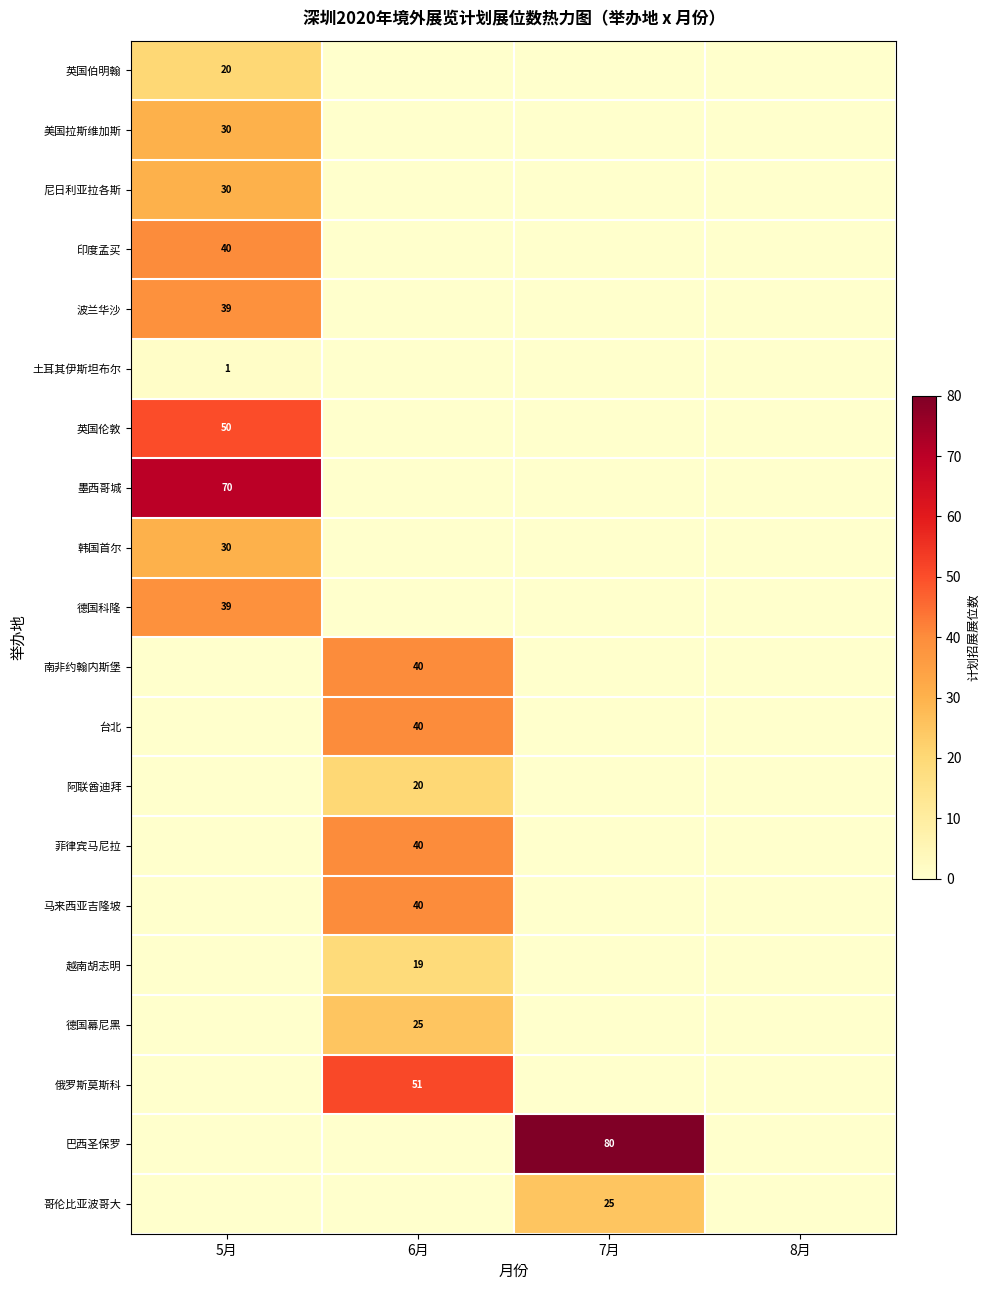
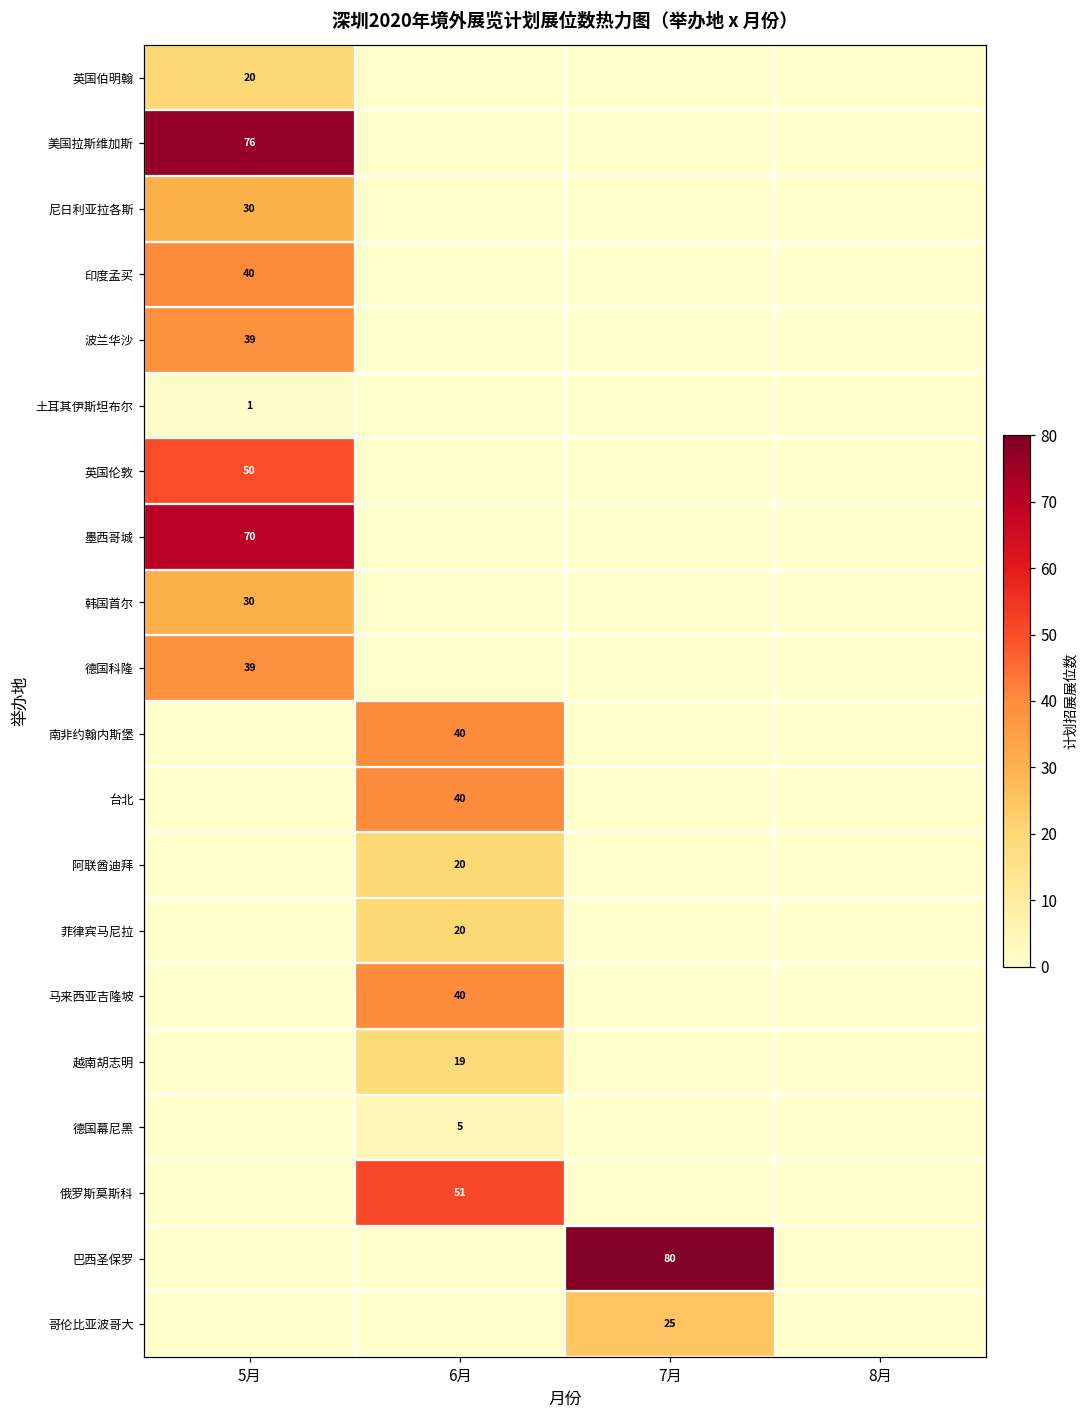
  {
    "英国伯明翰": {
      "5月": 20
    },
    "美国拉斯维加斯": {
-     "5月": 30
+     "5月": 76
    },
    "尼日利亚拉各斯": {
      "5月": 30
    },
    "印度孟买": {
      "5月": 40
    },
    "波兰华沙": {
      "5月": 39
    },
    "土耳其伊斯坦布尔": {
      "5月": 1
    },
    "英国伦敦": {
      "5月": 50
    },
    "墨西哥城": {
      "5月": 70
    },
    "韩国首尔": {
      "5月": 30
    },
    "德国科隆": {
      "5月": 39
    },
    "南非约翰内斯堡": {
      "6月": 40
    },
    "台北": {
      "6月": 40
    },
    "阿联酋迪拜": {
      "6月": 20
    },
    "菲律宾马尼拉": {
-     "6月": 40
+     "6月": 20
    },
    "马来西亚吉隆坡": {
      "6月": 40
    },
    "越南胡志明": {
      "6月": 19
    },
    "德国幕尼黑": {
-     "6月": 25
+     "6月": 5
    },
    "俄罗斯莫斯科": {
      "6月": 51
    },
    "巴西圣保罗": {
      "7月": 80
    },
    "哥伦比亚波哥大": {
      "7月": 25
    }
  }
